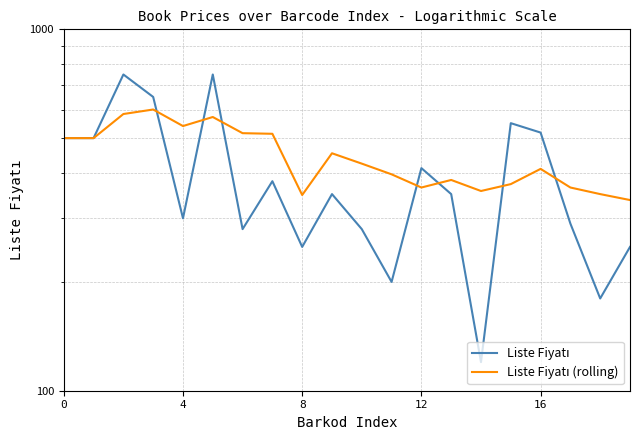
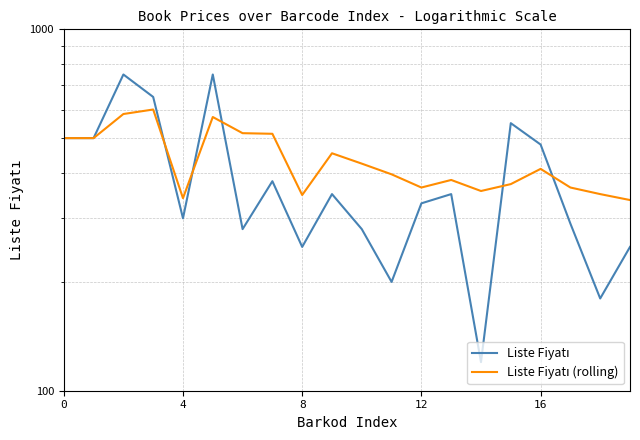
  {
    "Liste Fiyatı": {
      "4": 300,
      "8": 250,
-     "12": 410,
-     "16": 520
+     "12": 330,
+     "16": 480
    },
    "Liste Fiyatı (rolling)": {
-     "4": 540,
+     "4": 340,
      "8": 350,
      "12": 370,
      "16": 410
    }
  }
